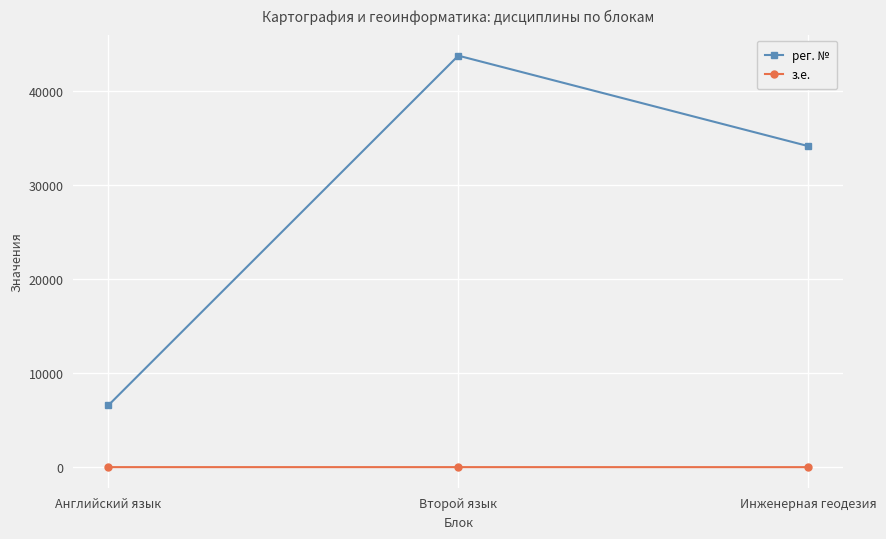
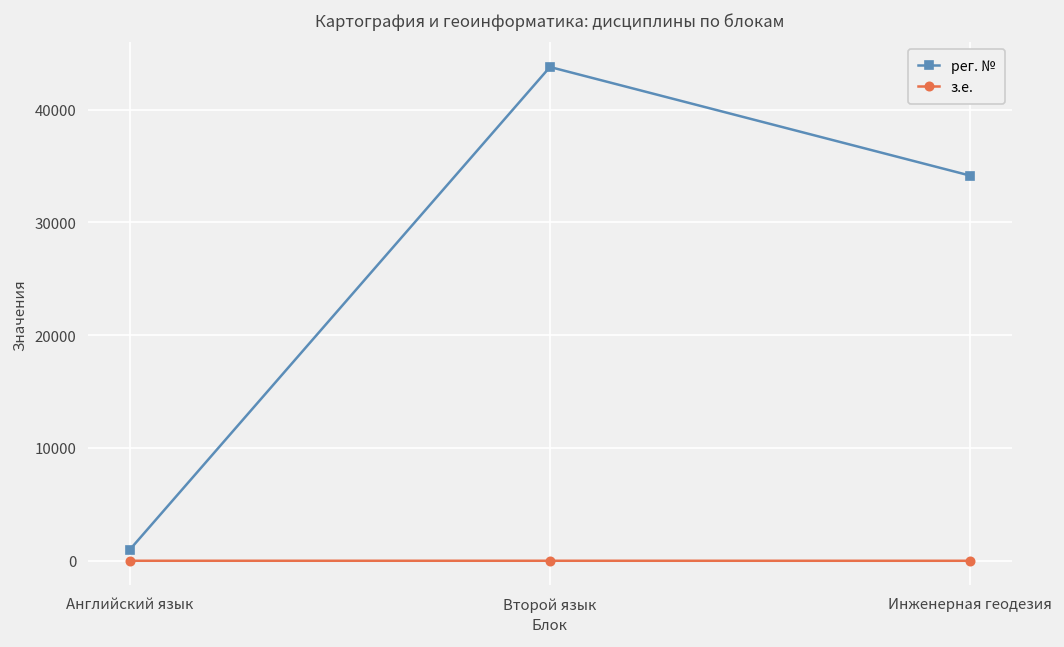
  {
    "рег. №": {
-     "Английский язык": 7000,
+     "Английский язык": 1000,
      "Второй язык": 44000,
      "Инженерная геодезия": 34000
    },
    "з.е.": {
      "Английский язык": 0,
      "Второй язык": 0,
      "Инженерная геодезия": 0
    }
  }
